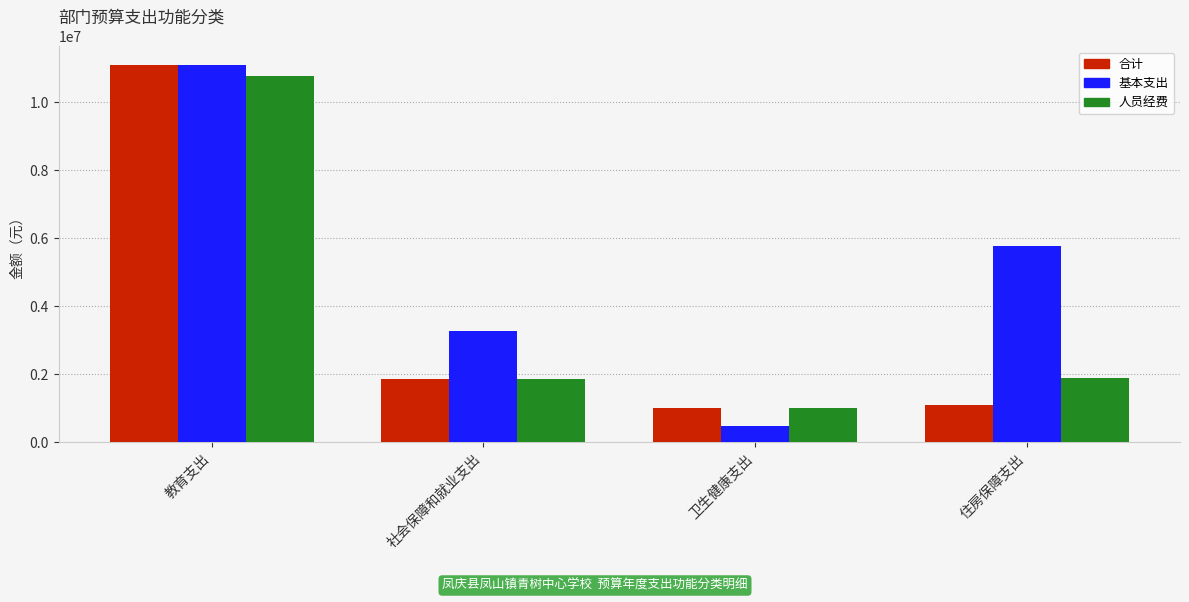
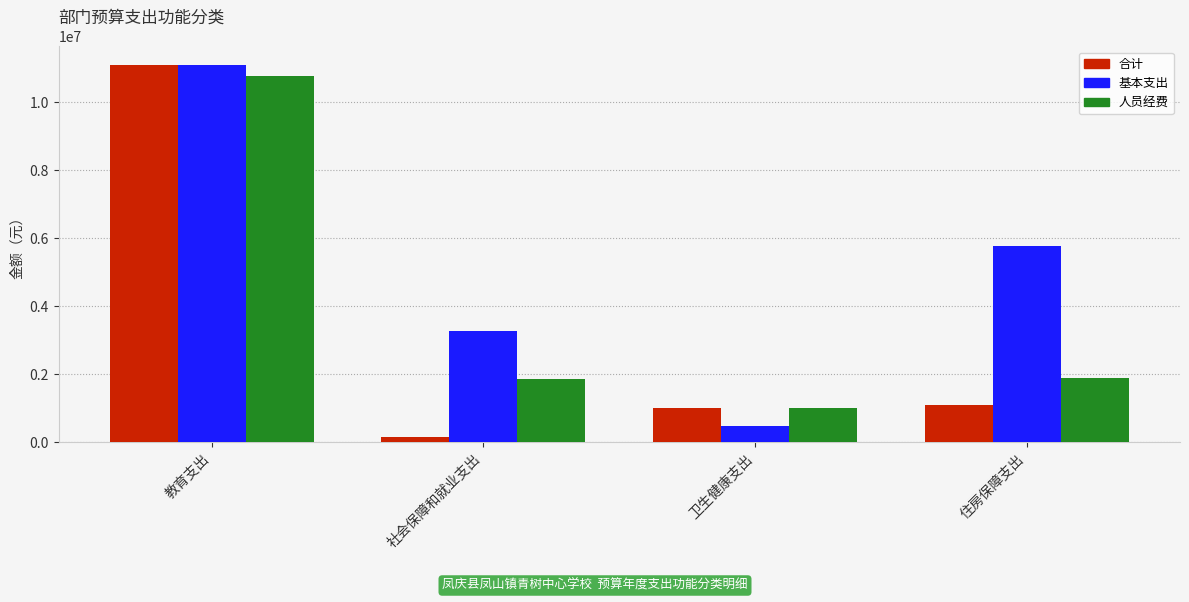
  {
    "合计": {
      "教育支出": 11100000,
-     "社会保障和就业支出": 1800000,
+     "社会保障和就业支出": 100000,
      "卫生健康支出": 1000000,
      "住房保障支出": 1100000
    },
    "基本支出": {
      "教育支出": 11100000,
      "社会保障和就业支出": 3300000,
      "卫生健康支出": 500000,
      "住房保障支出": 5800000
    },
    "人员经费": {
      "教育支出": 10800000,
      "社会保障和就业支出": 1800000,
      "卫生健康支出": 1000000,
      "住房保障支出": 1900000
    }
  }
